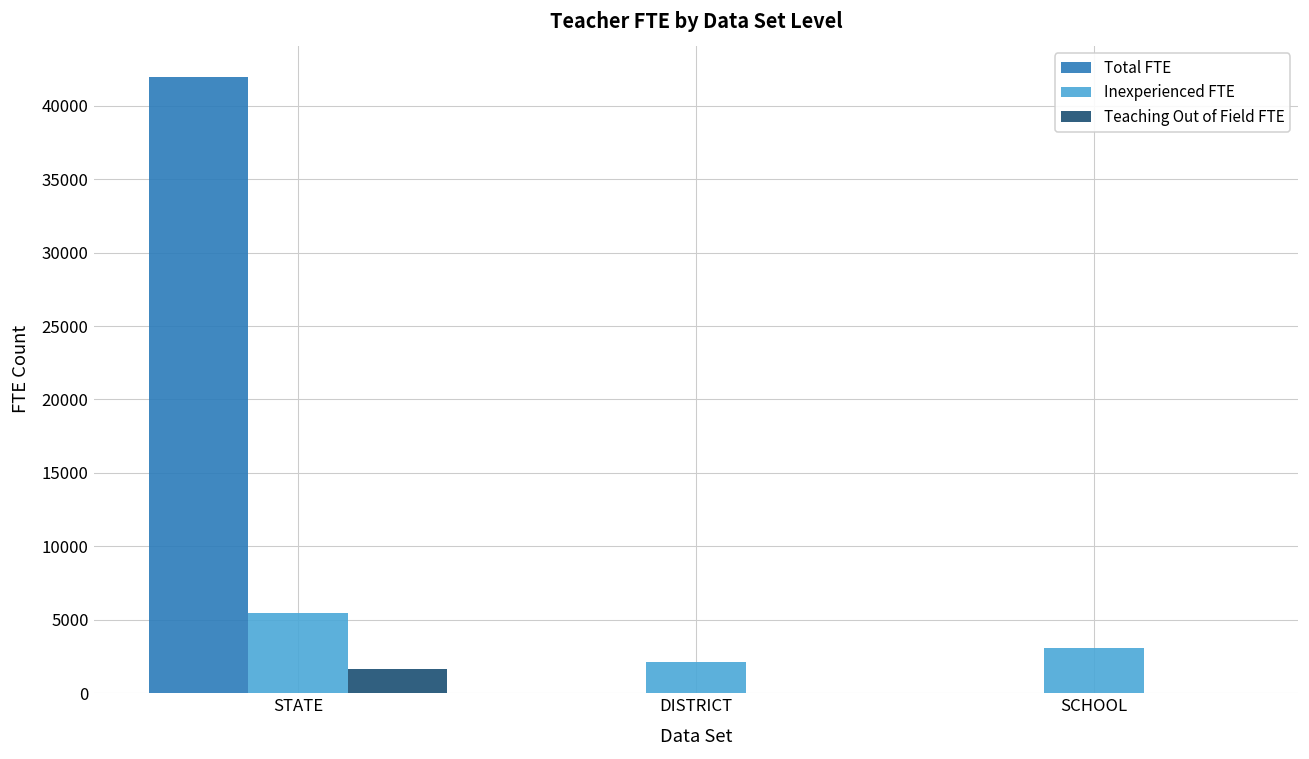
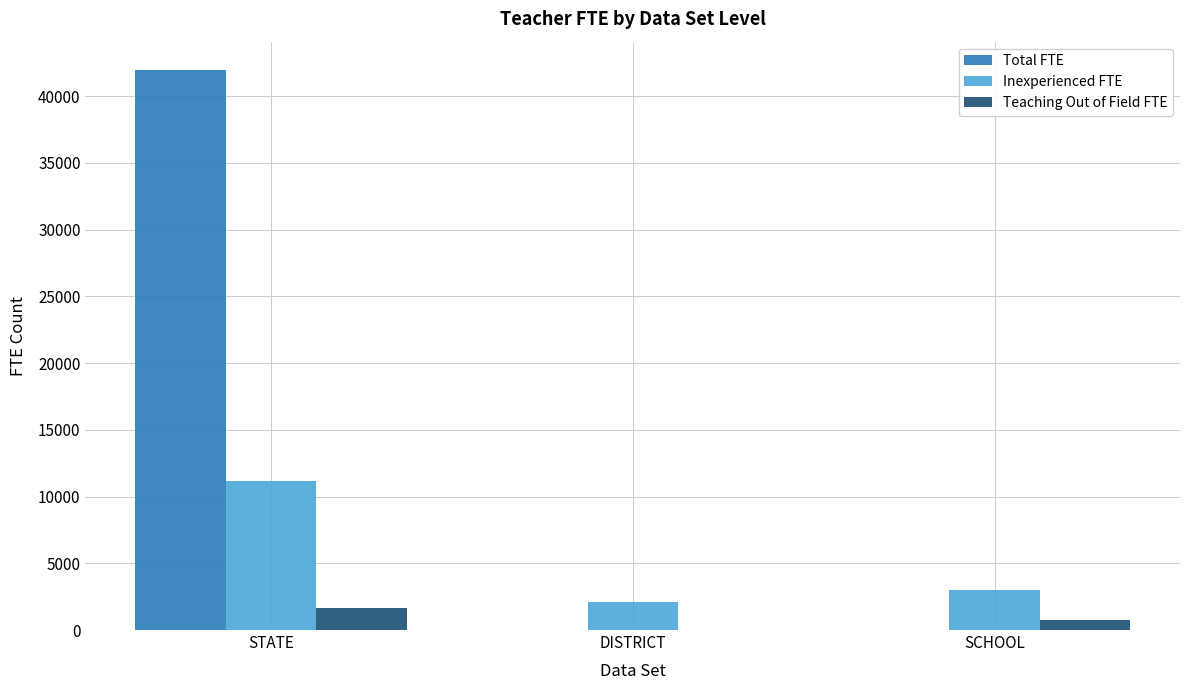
  {
    "Total FTE": {
      "STATE": 42000
    },
    "Inexperienced FTE": {
-     "STATE": 5400,
+     "STATE": 11100,
      "DISTRICT": 2100,
      "SCHOOL": 3000
    },
    "Teaching Out of Field FTE": {
      "STATE": 1600,
-     "SCHOOL": 0
+     "SCHOOL": 700
    }
  }
